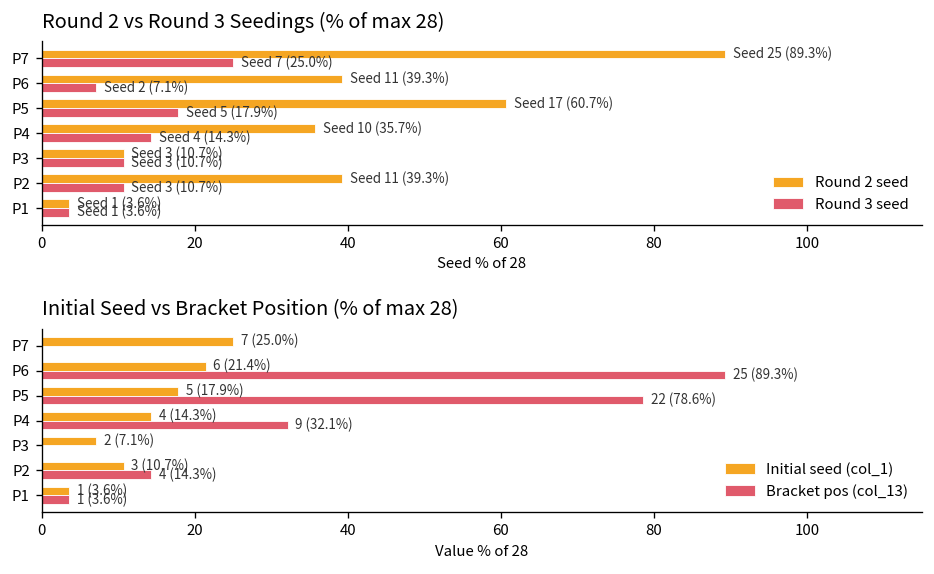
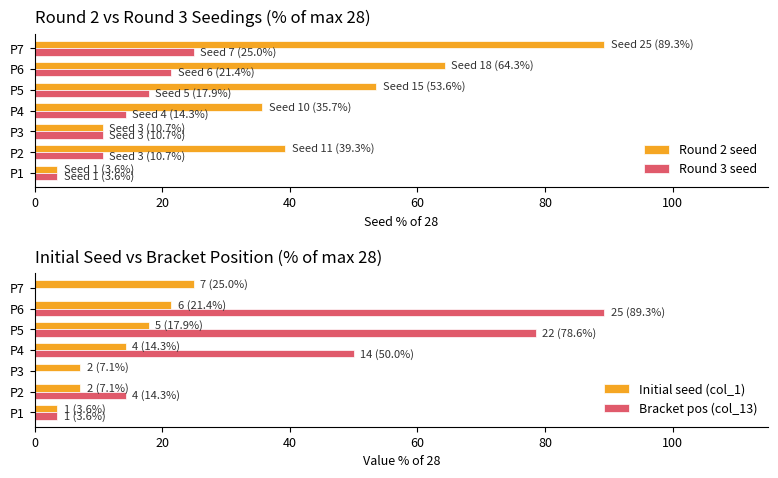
  {
    "Round 2 vs Round 3 Seedings (% of max 28)": {
      "Round 2 seed": {
        "P7": "(89.3%)",
-       "P6": "11 (39.3%)",
-       "P5": "17 (60.7%)",
+       "P6": "18 (64.3%)",
+       "P5": "15 (53.6%)",
        "P4": "(35.7%)",
        "P2": "(39.3%)"
      },
      "Round 3 seed": {
        "P7": "(25.0%)",
-       "P6": "2 (7.1%)",
+       "P6": "6 (21.4%)",
        "P5": "(17.9%)",
        "P4": "(14.3%)",
        "P2": "(10.7%)"
      }
    },
    "Initial Seed vs Bracket Position (% of max 28)": {
      "Initial seed (col_1)": {
        "P7": "(25.0%)",
        "P6": "(21.4%)",
        "P5": "(17.9%)",
        "P4": "(14.3%)",
        "P3": "(7.1%)",
-       "P2": "3 (10.7%)"
+       "P2": "2 (7.1%)"
      },
      "Bracket pos (col_13)": {
        "P6": "(89.3%)",
        "P5": "(78.6%)",
-       "P4": "9 (32.1%)",
+       "P4": "14 (50.0%)",
        "P2": "(14.3%)"
      }
    }
  }
